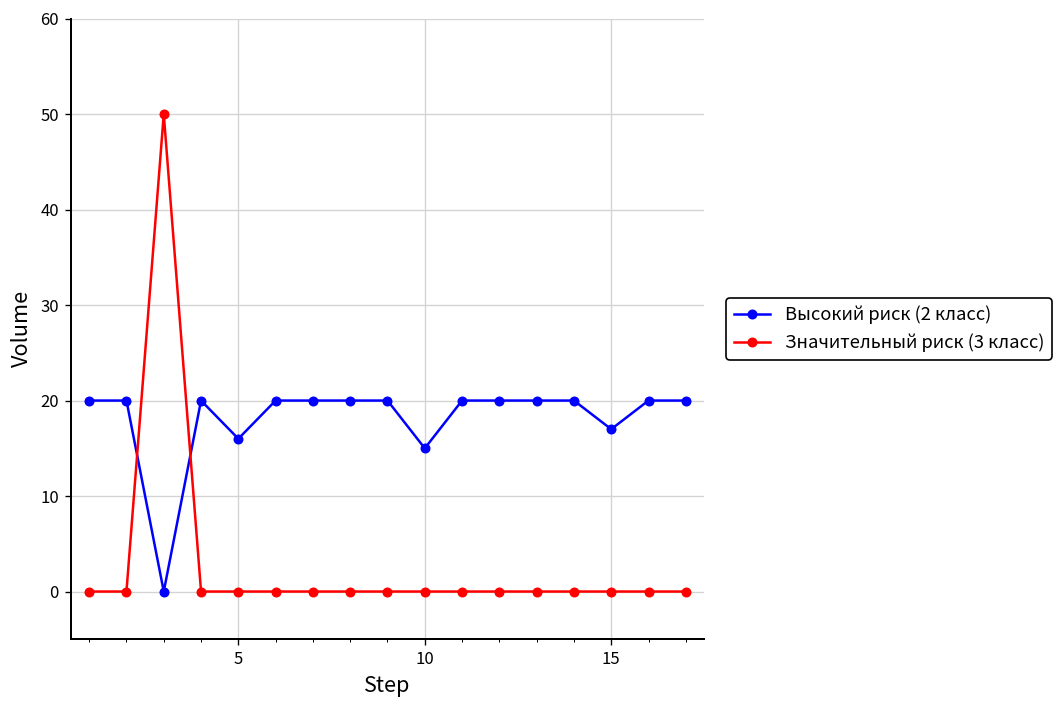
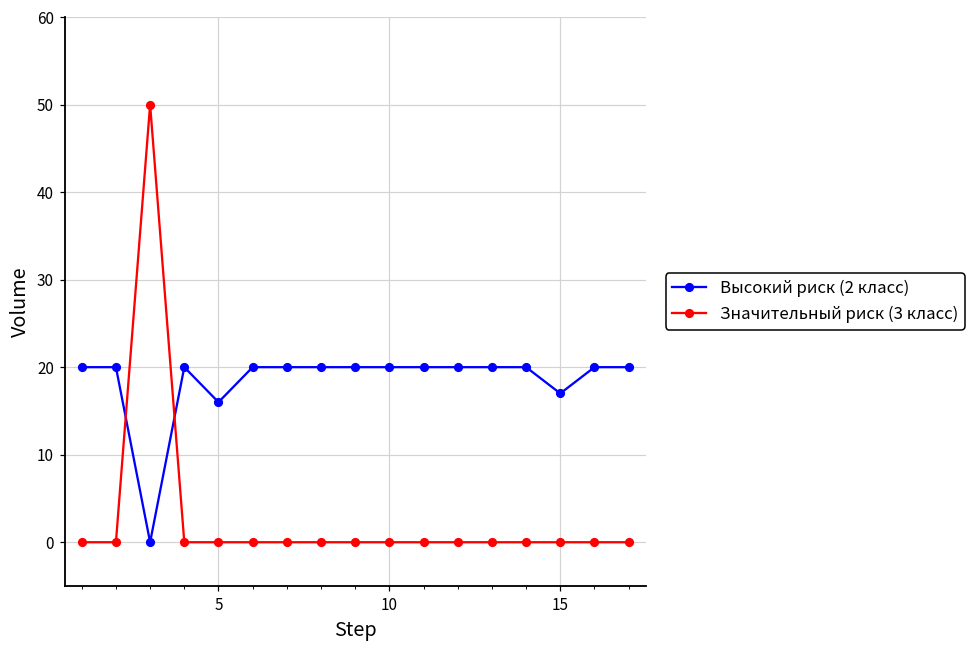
  {
    "Высокий риск (2 класс)": {
      "5": 16,
-     "10": 15,
+     "10": 20,
      "15": 17
    },
    "Значительный риск (3 класс)": {
      "5": 0,
      "10": 0,
      "15": 0
    }
  }
